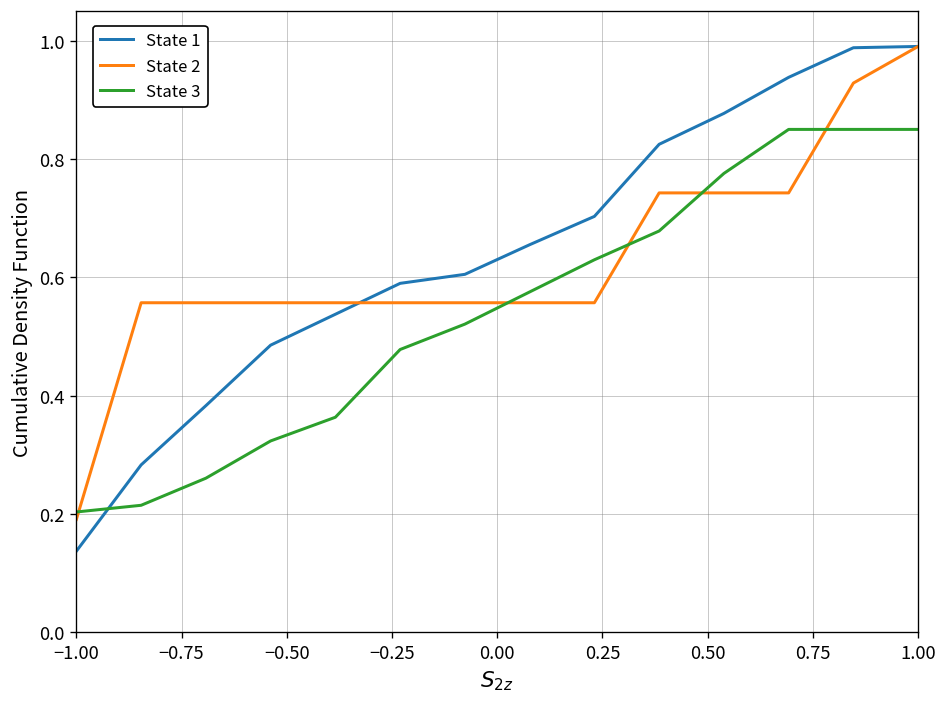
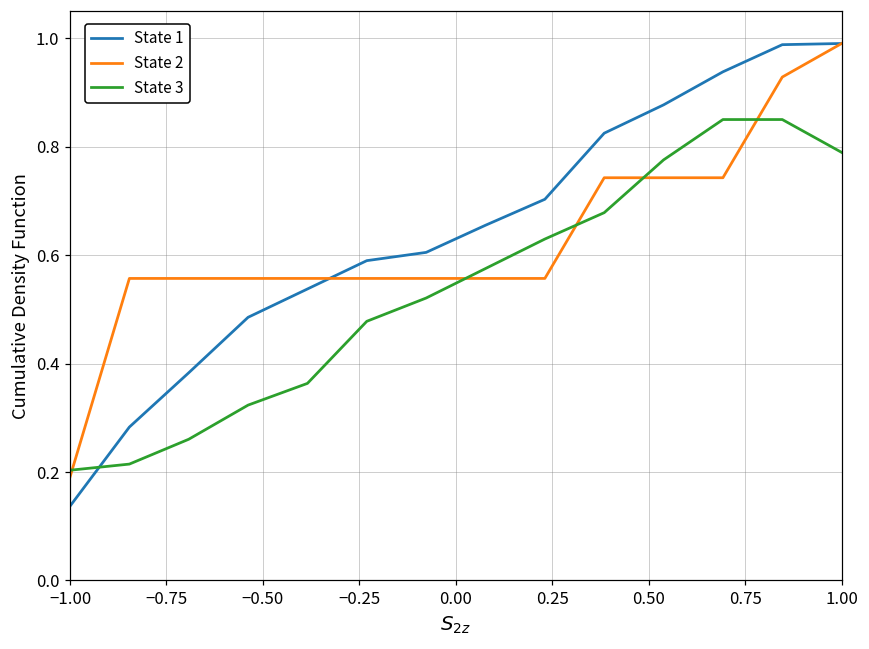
  {
    "State 1": {
      "−1.00": 0.14
    },
    "State 2": {
      "−1.00": 0.19
    },
    "State 3": {
      "−1.00": 0.20,
-     "1.00": 0.85
+     "1.00": 0.79
    }
  }
